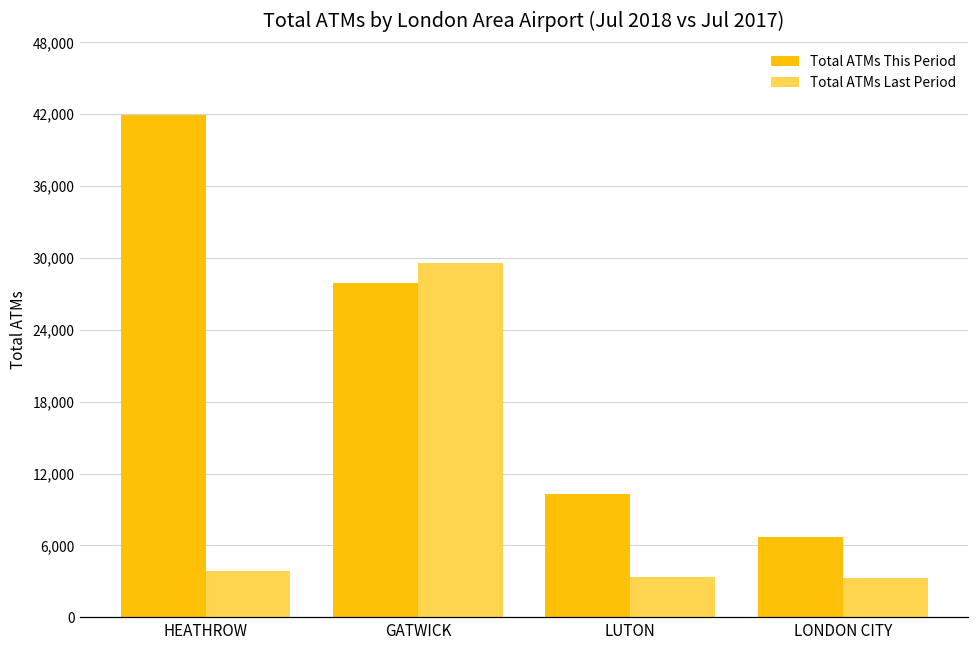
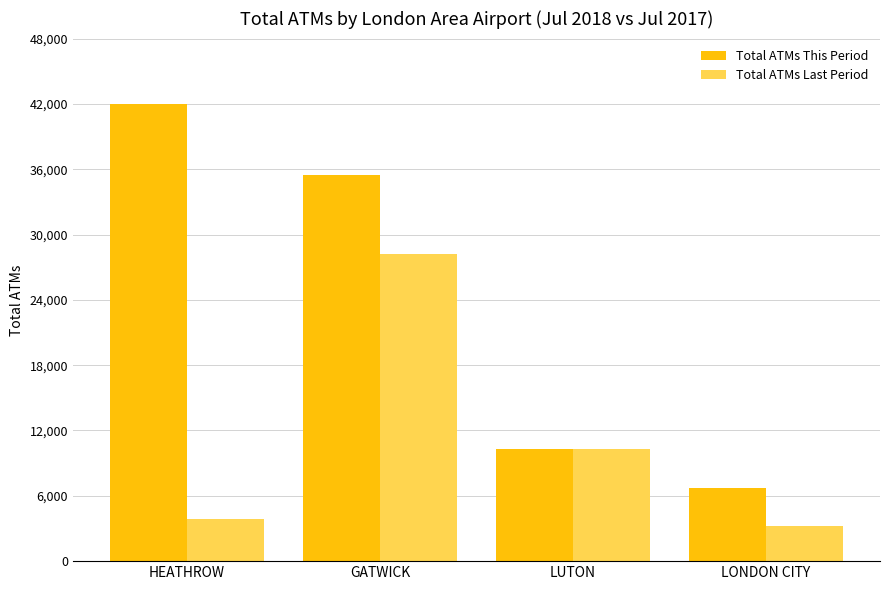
  {
    "Total ATMs This Period": {
      "HEATHROW": "42,000",
-     "GATWICK": "27,900",
+     "GATWICK": "35,500",
      "LUTON": "10,300",
      "LONDON CITY": "6,700"
    },
    "Total ATMs Last Period": {
      "HEATHROW": "3,900",
-     "GATWICK": "29,500",
-     "LUTON": "3,400",
+     "GATWICK": "28,200",
+     "LUTON": "10,300",
      "LONDON CITY": "3,300"
    }
  }
